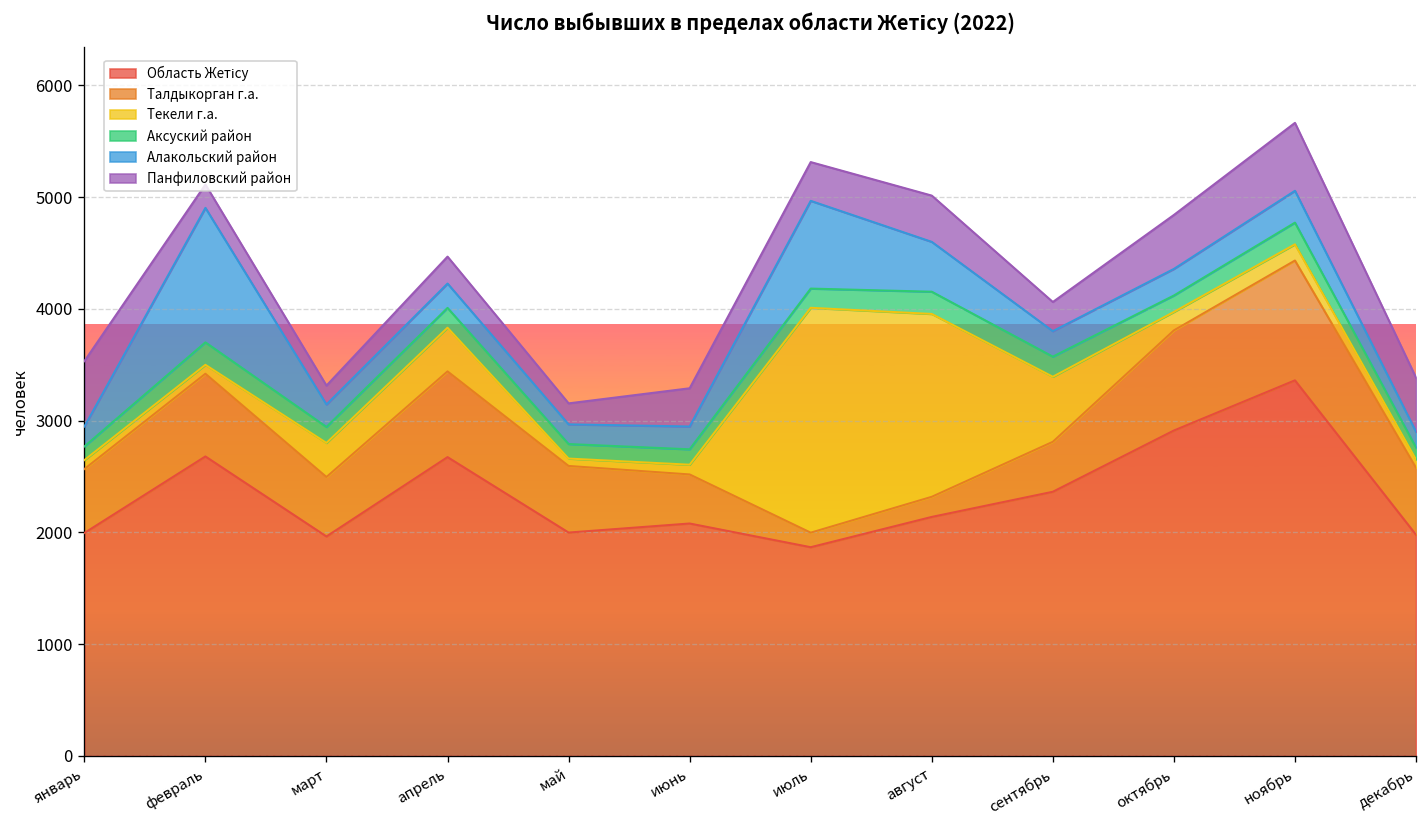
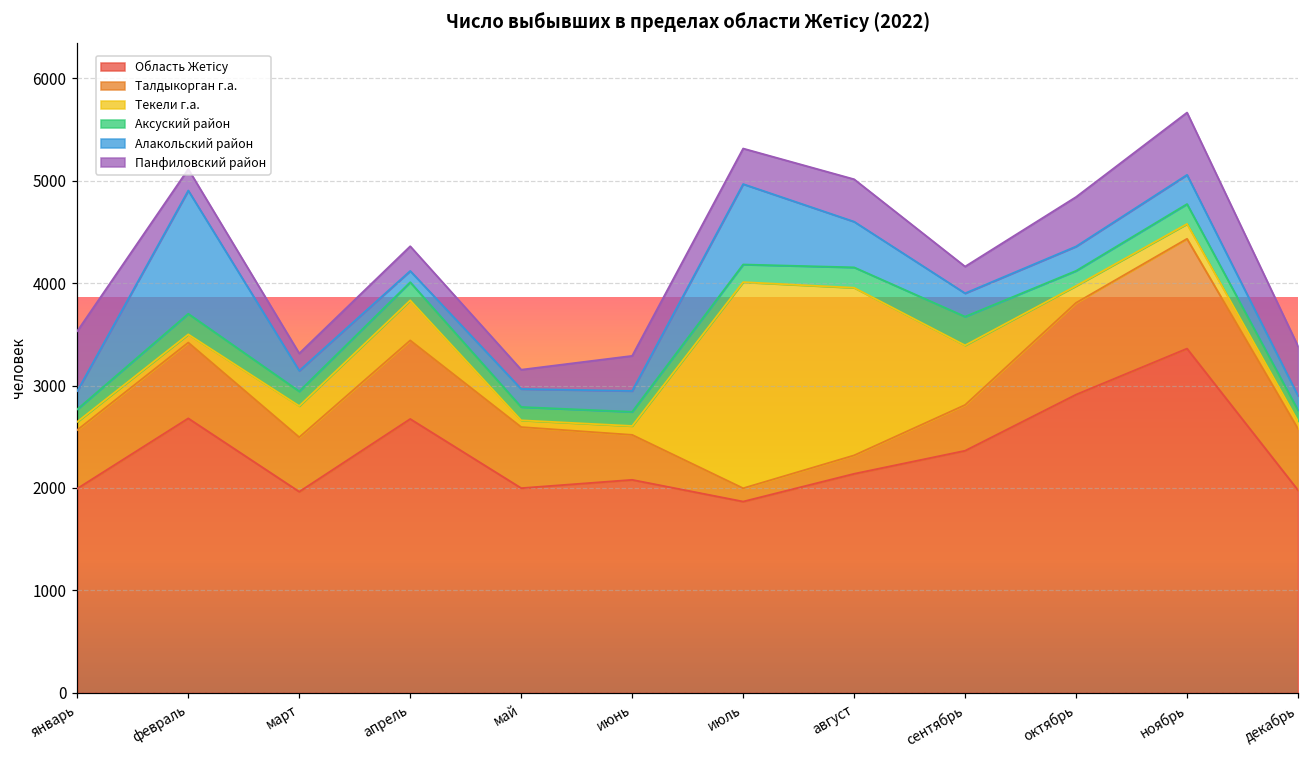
  {
    "Текели г.а.": {
      "январь": 100,
      "февраль": 100,
      "март": 300,
      "апрель": 400,
      "май": 100,
      "июнь": 100,
      "июль": 2000,
      "август": 1600,
      "сентябрь": 600,
      "октябрь": 200,
      "ноябрь": 100,
      "декабрь": 100
    },
    "Аксуский район": {
      "январь": 100,
      "февраль": 200,
      "март": 100,
      "апрель": 200,
      "май": 100,
      "июнь": 100,
      "июль": 200,
      "август": 200,
-     "сентябрь": 200,
+     "сентябрь": 300,
      "октябрь": 100,
      "ноябрь": 200,
      "декабрь": 100
    },
    "Алакольский район": {
      "январь": 200,
      "февраль": 1200,
      "март": 200,
-     "апрель": 200,
+     "апрель": 100,
      "май": 200,
      "июнь": 200,
      "июль": 800,
      "август": 400,
      "сентябрь": 200,
      "октябрь": 200,
      "ноябрь": 300,
      "декабрь": 100
    },
    "Панфиловский район": {
      "январь": 600,
      "февраль": 200,
      "март": 200,
      "апрель": 200,
      "май": 200,
      "июнь": 300,
      "июль": 300,
      "август": 400,
      "сентябрь": 300,
      "октябрь": 500,
      "ноябрь": 600,
      "декабрь": 500
    }
  }
